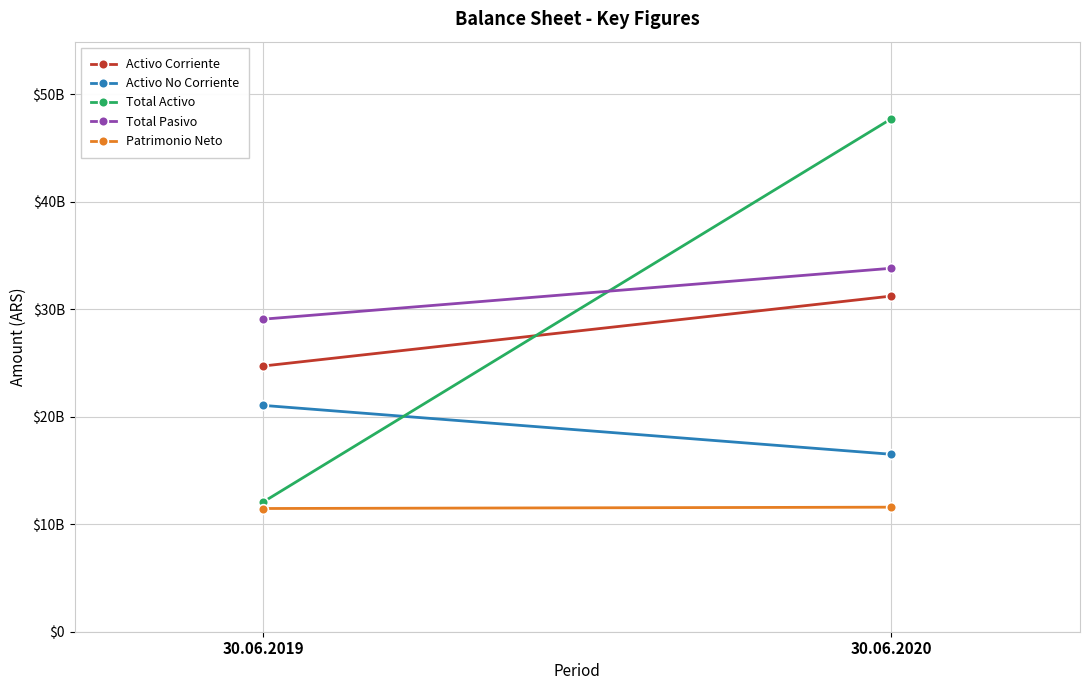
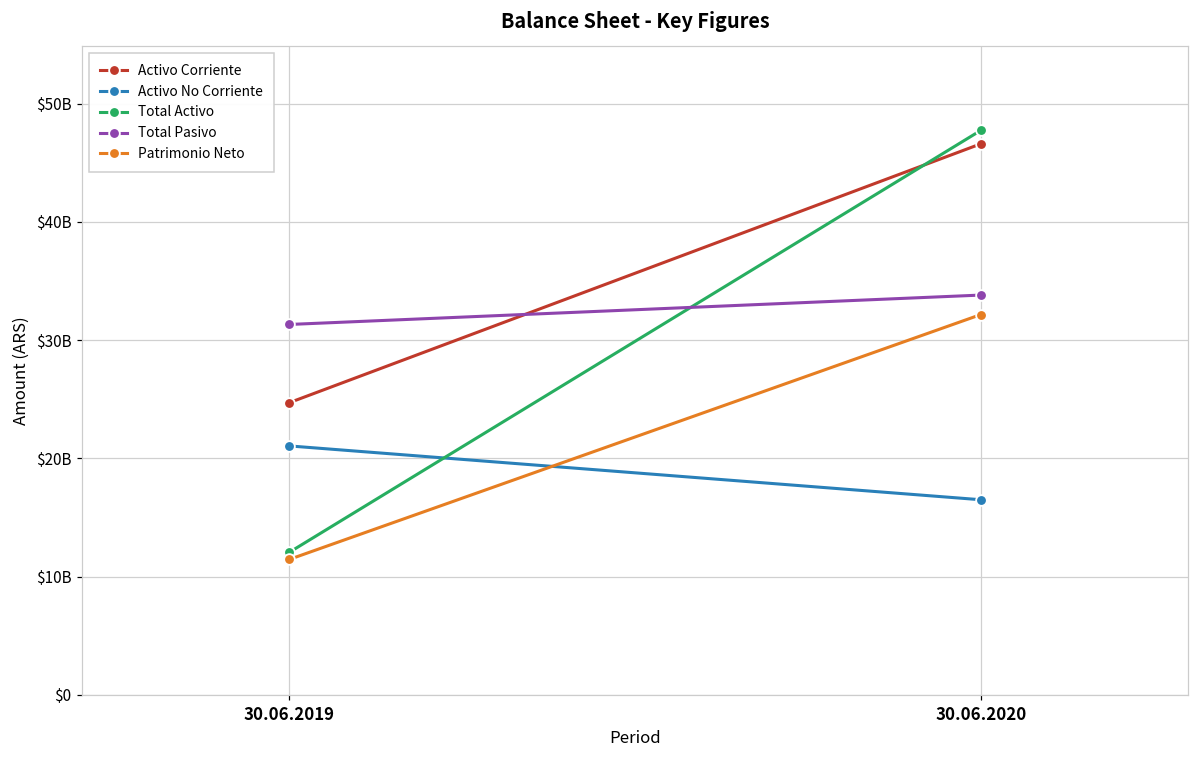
  {
    "Activo Corriente": {
      "30.06.2019": "$24700000000",
-     "30.06.2020": "$31200000000"
+     "30.06.2020": "$46600000000"
    },
    "Activo No Corriente": {
      "30.06.2019": "$21100000000",
      "30.06.2020": "$16500000000"
    },
    "Total Activo": {
      "30.06.2019": "$12100000000",
      "30.06.2020": "$47700000000"
    },
    "Total Pasivo": {
-     "30.06.2019": "$29100000000",
+     "30.06.2019": "$31300000000",
      "30.06.2020": "$33800000000"
    },
    "Patrimonio Neto": {
      "30.06.2019": "$11500000000",
-     "30.06.2020": "$11600000000"
+     "30.06.2020": "$32200000000"
    }
  }
